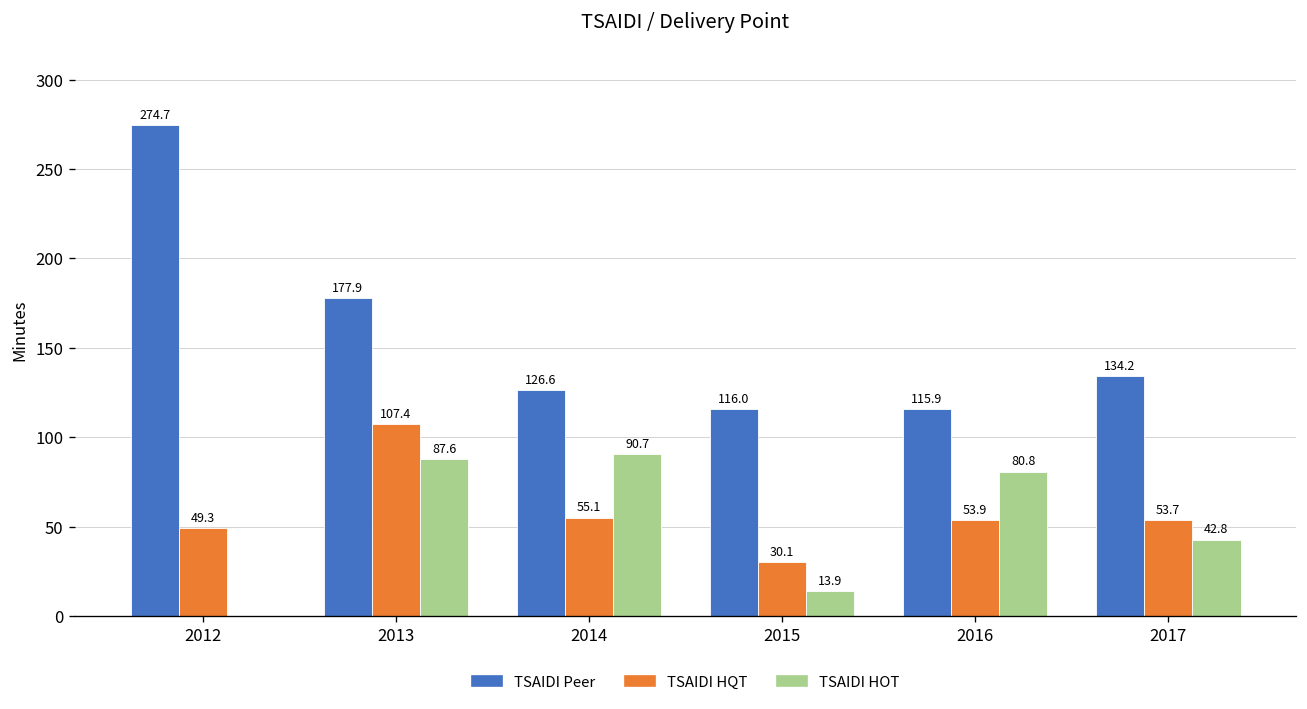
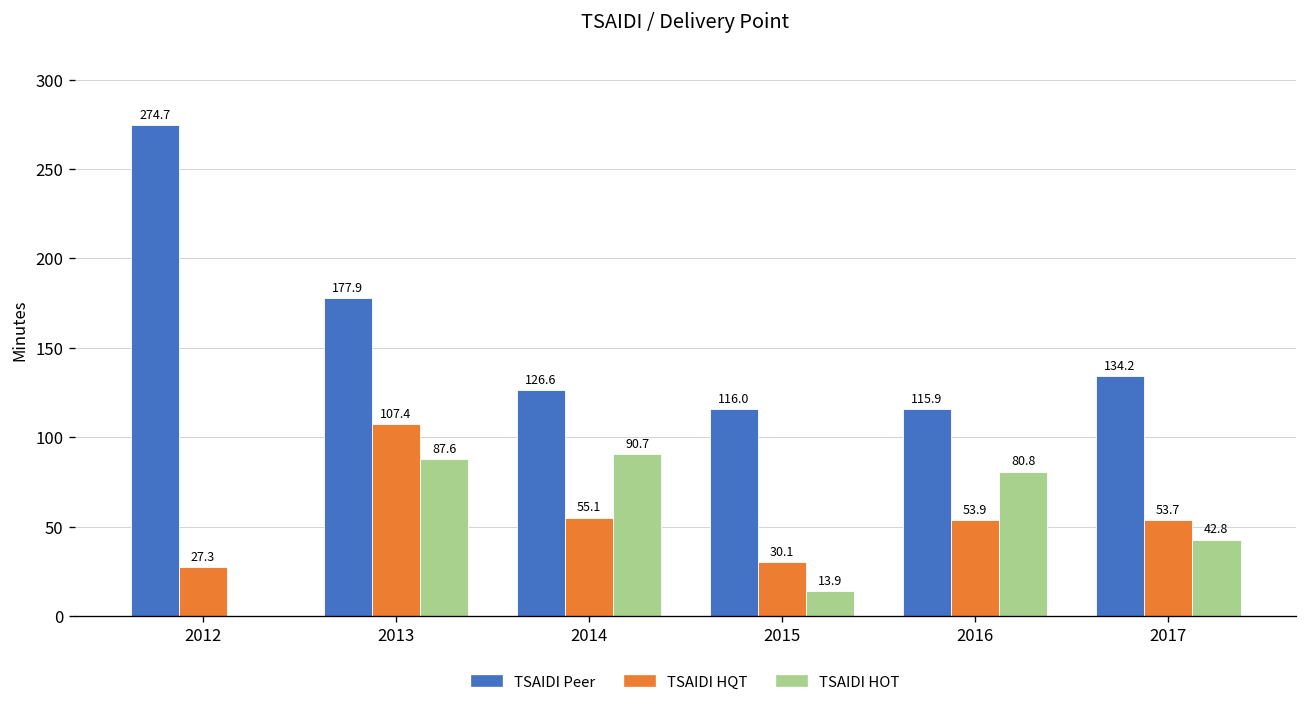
  {
    "TSAIDI Peer": {
      "2012": 274.7,
      "2013": 177.9,
      "2014": 126.6,
      "2015": 116.0,
      "2016": 115.9,
      "2017": 134.2
    },
    "TSAIDI HQT": {
-     "2012": 49.3,
+     "2012": 27.3,
      "2013": 107.4,
      "2014": 55.1,
      "2015": 30.1,
      "2016": 53.9,
      "2017": 53.7
    },
    "TSAIDI HOT": {
      "2013": 87.6,
      "2014": 90.7,
      "2015": 13.9,
      "2016": 80.8,
      "2017": 42.8
    }
  }
